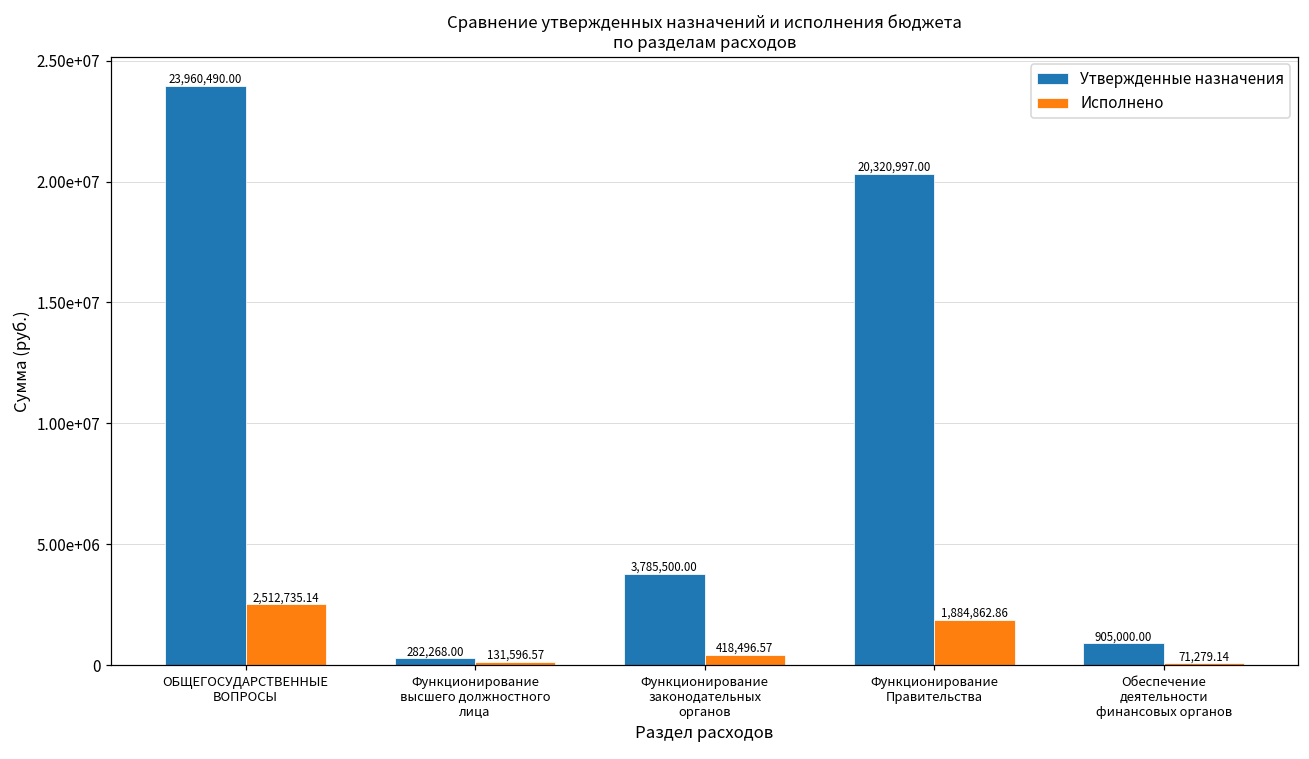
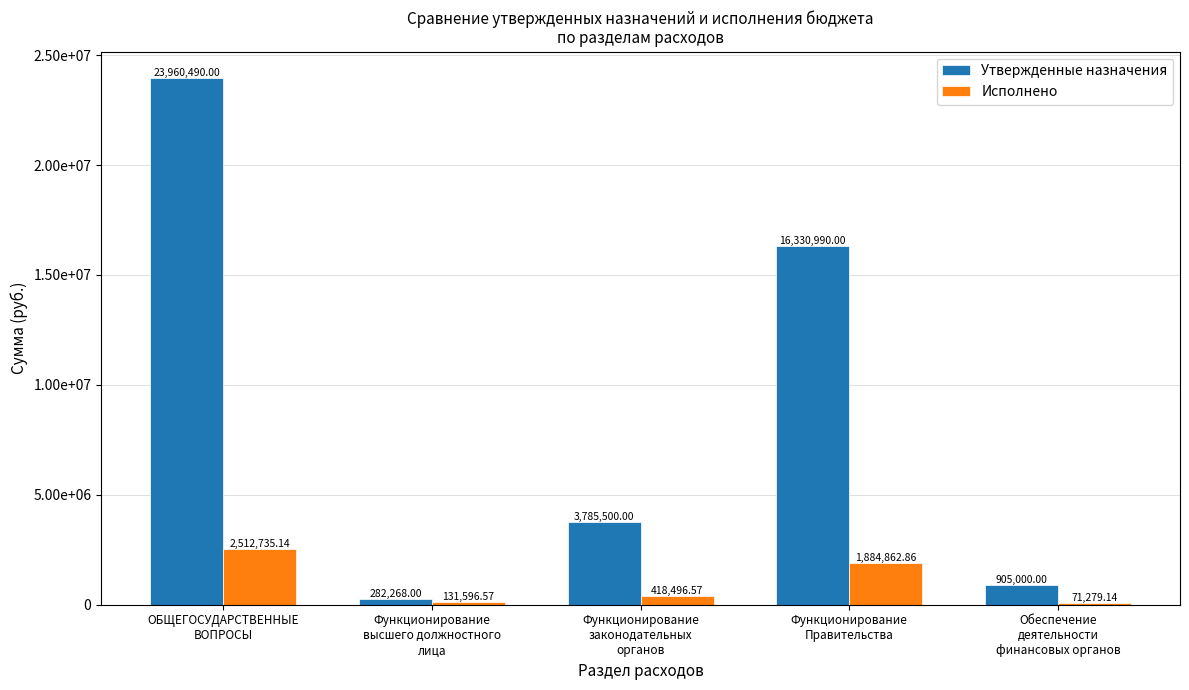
  {
    "Утвержденные назначения": {
      "ОБЩЕГОСУДАРСТВЕННЫЕ ВОПРОСЫ": "23,960,490.00",
      "Функционирование высшего должностного лица": "282,268.00",
      "Функционирование законодательных органов": "3,785,500.00",
-     "Функционирование Правительства": "20,320,997.00",
+     "Функционирование Правительства": "16,330,990.00",
      "Обеспечение деятельности финансовых органов": "905,000.00"
    },
    "Исполнено": {
      "ОБЩЕГОСУДАРСТВЕННЫЕ ВОПРОСЫ": "2,512,735.14",
      "Функционирование высшего должностного лица": "131,596.57",
      "Функционирование законодательных органов": "418,496.57",
      "Функционирование Правительства": "1,884,862.86",
      "Обеспечение деятельности финансовых органов": "71,279.14"
    }
  }
